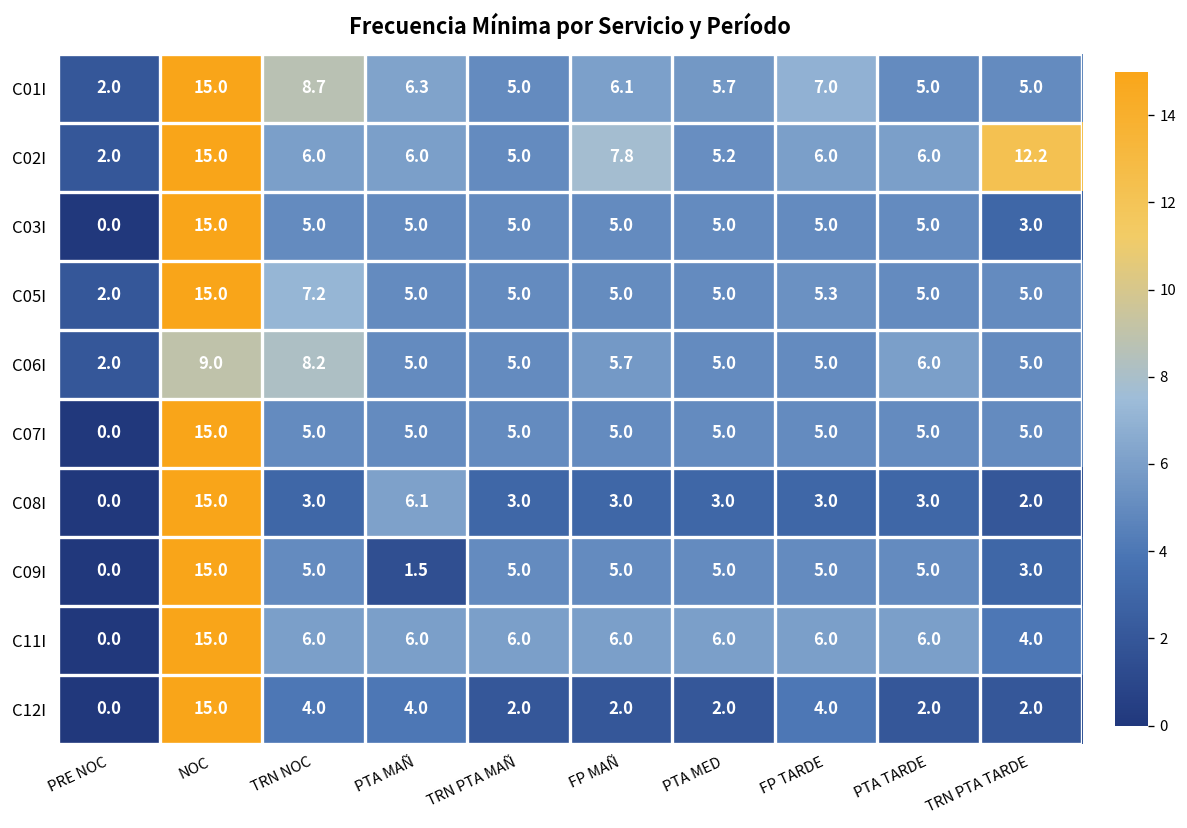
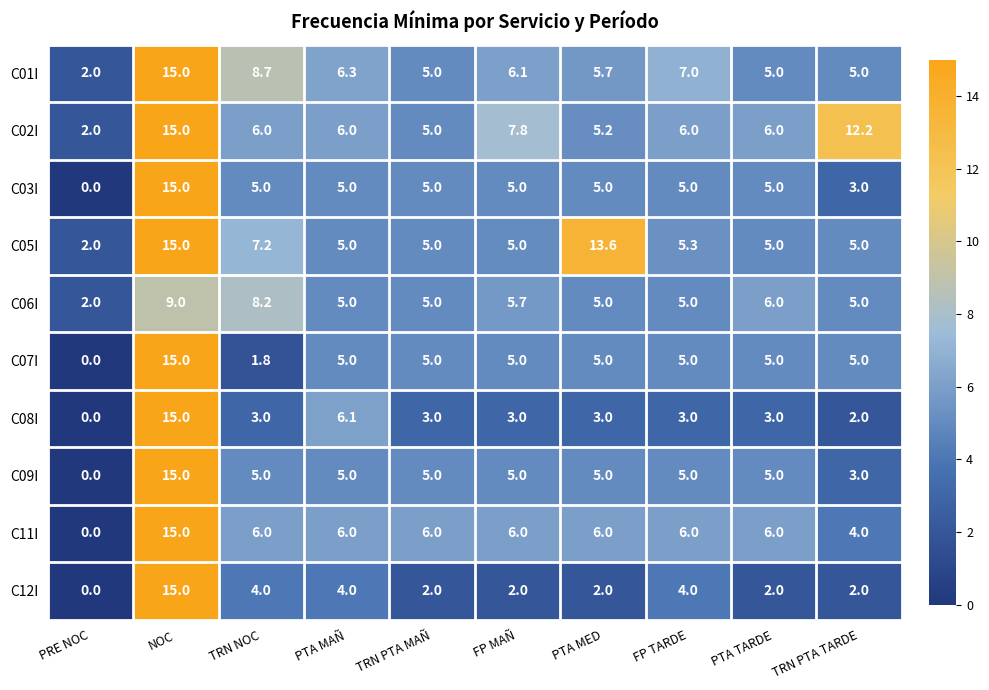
  {
    "C01I": {
      "PRE NOC": 2.0,
      "NOC": 15.0,
      "TRN NOC": 8.7,
      "PTA MAÑ": 6.3,
      "TRN PTA MAÑ": 5.0,
      "FP MAÑ": 6.1,
      "PTA MED": 5.7,
      "FP TARDE": 7.0,
      "PTA TARDE": 5.0,
      "TRN PTA TARDE": 5.0
    },
    "C02I": {
      "PRE NOC": 2.0,
      "NOC": 15.0,
      "TRN NOC": 6.0,
      "PTA MAÑ": 6.0,
      "TRN PTA MAÑ": 5.0,
      "FP MAÑ": 7.8,
      "PTA MED": 5.2,
      "FP TARDE": 6.0,
      "PTA TARDE": 6.0,
      "TRN PTA TARDE": 12.2
    },
    "C03I": {
      "PRE NOC": 0.0,
      "NOC": 15.0,
      "TRN NOC": 5.0,
      "PTA MAÑ": 5.0,
      "TRN PTA MAÑ": 5.0,
      "FP MAÑ": 5.0,
      "PTA MED": 5.0,
      "FP TARDE": 5.0,
      "PTA TARDE": 5.0,
      "TRN PTA TARDE": 3.0
    },
    "C05I": {
      "PRE NOC": 2.0,
      "NOC": 15.0,
      "TRN NOC": 7.2,
      "PTA MAÑ": 5.0,
      "TRN PTA MAÑ": 5.0,
      "FP MAÑ": 5.0,
-     "PTA MED": 5.0,
+     "PTA MED": 13.6,
      "FP TARDE": 5.3,
      "PTA TARDE": 5.0,
      "TRN PTA TARDE": 5.0
    },
    "C06I": {
      "PRE NOC": 2.0,
      "NOC": 9.0,
      "TRN NOC": 8.2,
      "PTA MAÑ": 5.0,
      "TRN PTA MAÑ": 5.0,
      "FP MAÑ": 5.7,
      "PTA MED": 5.0,
      "FP TARDE": 5.0,
      "PTA TARDE": 6.0,
      "TRN PTA TARDE": 5.0
    },
    "C07I": {
      "PRE NOC": 0.0,
      "NOC": 15.0,
-     "TRN NOC": 5.0,
+     "TRN NOC": 1.8,
      "PTA MAÑ": 5.0,
      "TRN PTA MAÑ": 5.0,
      "FP MAÑ": 5.0,
      "PTA MED": 5.0,
      "FP TARDE": 5.0,
      "PTA TARDE": 5.0,
      "TRN PTA TARDE": 5.0
    },
    "C08I": {
      "PRE NOC": 0.0,
      "NOC": 15.0,
      "TRN NOC": 3.0,
      "PTA MAÑ": 6.1,
      "TRN PTA MAÑ": 3.0,
      "FP MAÑ": 3.0,
      "PTA MED": 3.0,
      "FP TARDE": 3.0,
      "PTA TARDE": 3.0,
      "TRN PTA TARDE": 2.0
    },
    "C09I": {
      "PRE NOC": 0.0,
      "NOC": 15.0,
      "TRN NOC": 5.0,
-     "PTA MAÑ": 1.5,
+     "PTA MAÑ": 5.0,
      "TRN PTA MAÑ": 5.0,
      "FP MAÑ": 5.0,
      "PTA MED": 5.0,
      "FP TARDE": 5.0,
      "PTA TARDE": 5.0,
      "TRN PTA TARDE": 3.0
    },
    "C11I": {
      "PRE NOC": 0.0,
      "NOC": 15.0,
      "TRN NOC": 6.0,
      "PTA MAÑ": 6.0,
      "TRN PTA MAÑ": 6.0,
      "FP MAÑ": 6.0,
      "PTA MED": 6.0,
      "FP TARDE": 6.0,
      "PTA TARDE": 6.0,
      "TRN PTA TARDE": 4.0
    },
    "C12I": {
      "PRE NOC": 0.0,
      "NOC": 15.0,
      "TRN NOC": 4.0,
      "PTA MAÑ": 4.0,
      "TRN PTA MAÑ": 2.0,
      "FP MAÑ": 2.0,
      "PTA MED": 2.0,
      "FP TARDE": 4.0,
      "PTA TARDE": 2.0,
      "TRN PTA TARDE": 2.0
    }
  }
